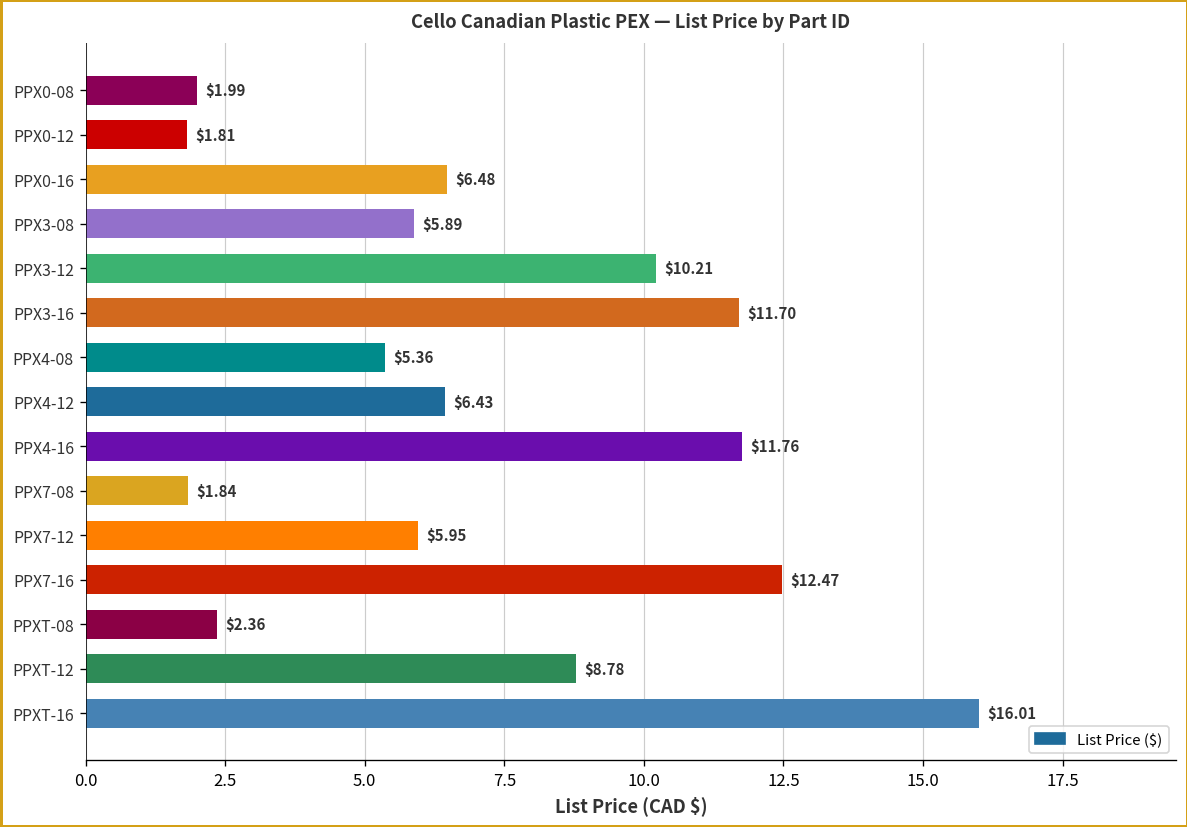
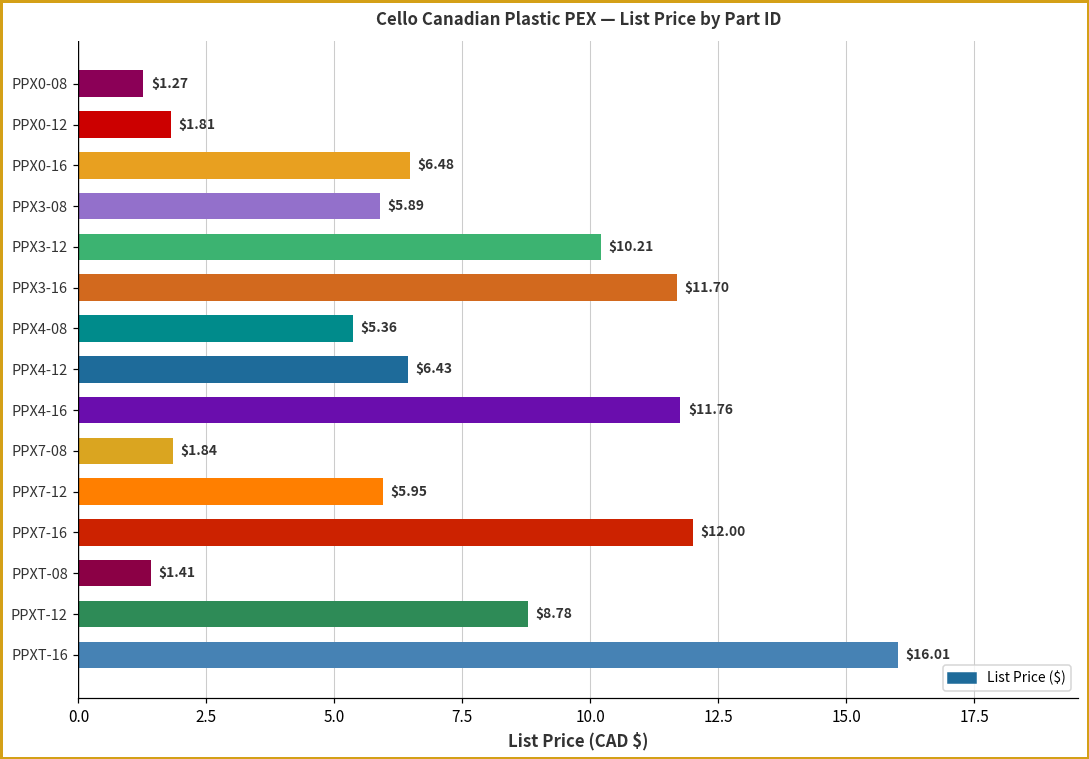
  {
-   "PPX0-08": "$1.99",
+   "PPX0-08": "$1.27",
    "PPX0-12": "$1.81",
    "PPX0-16": "$6.48",
    "PPX3-08": "$5.89",
    "PPX3-12": "$10.21",
    "PPX3-16": "$11.70",
    "PPX4-08": "$5.36",
    "PPX4-12": "$6.43",
    "PPX4-16": "$11.76",
    "PPX7-08": "$1.84",
    "PPX7-12": "$5.95",
-   "PPX7-16": "$12.47",
-   "PPXT-08": "$2.36",
+   "PPX7-16": "$12.00",
+   "PPXT-08": "$1.41",
    "PPXT-12": "$8.78",
    "PPXT-16": "$16.01"
  }
